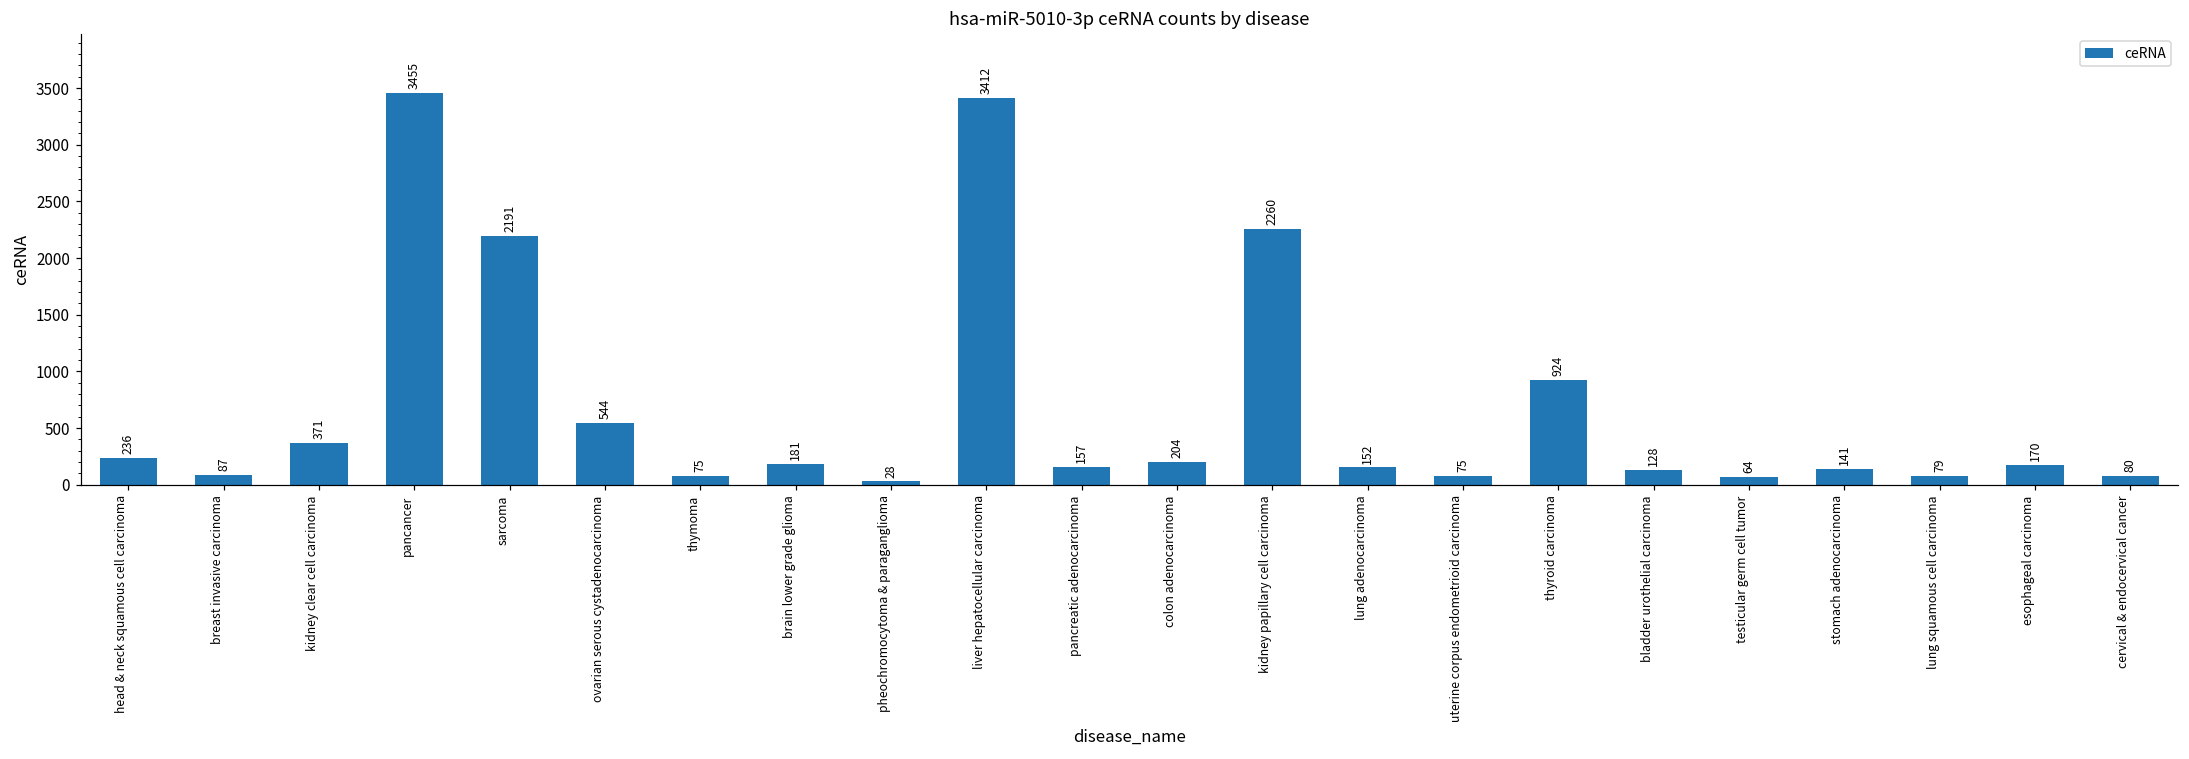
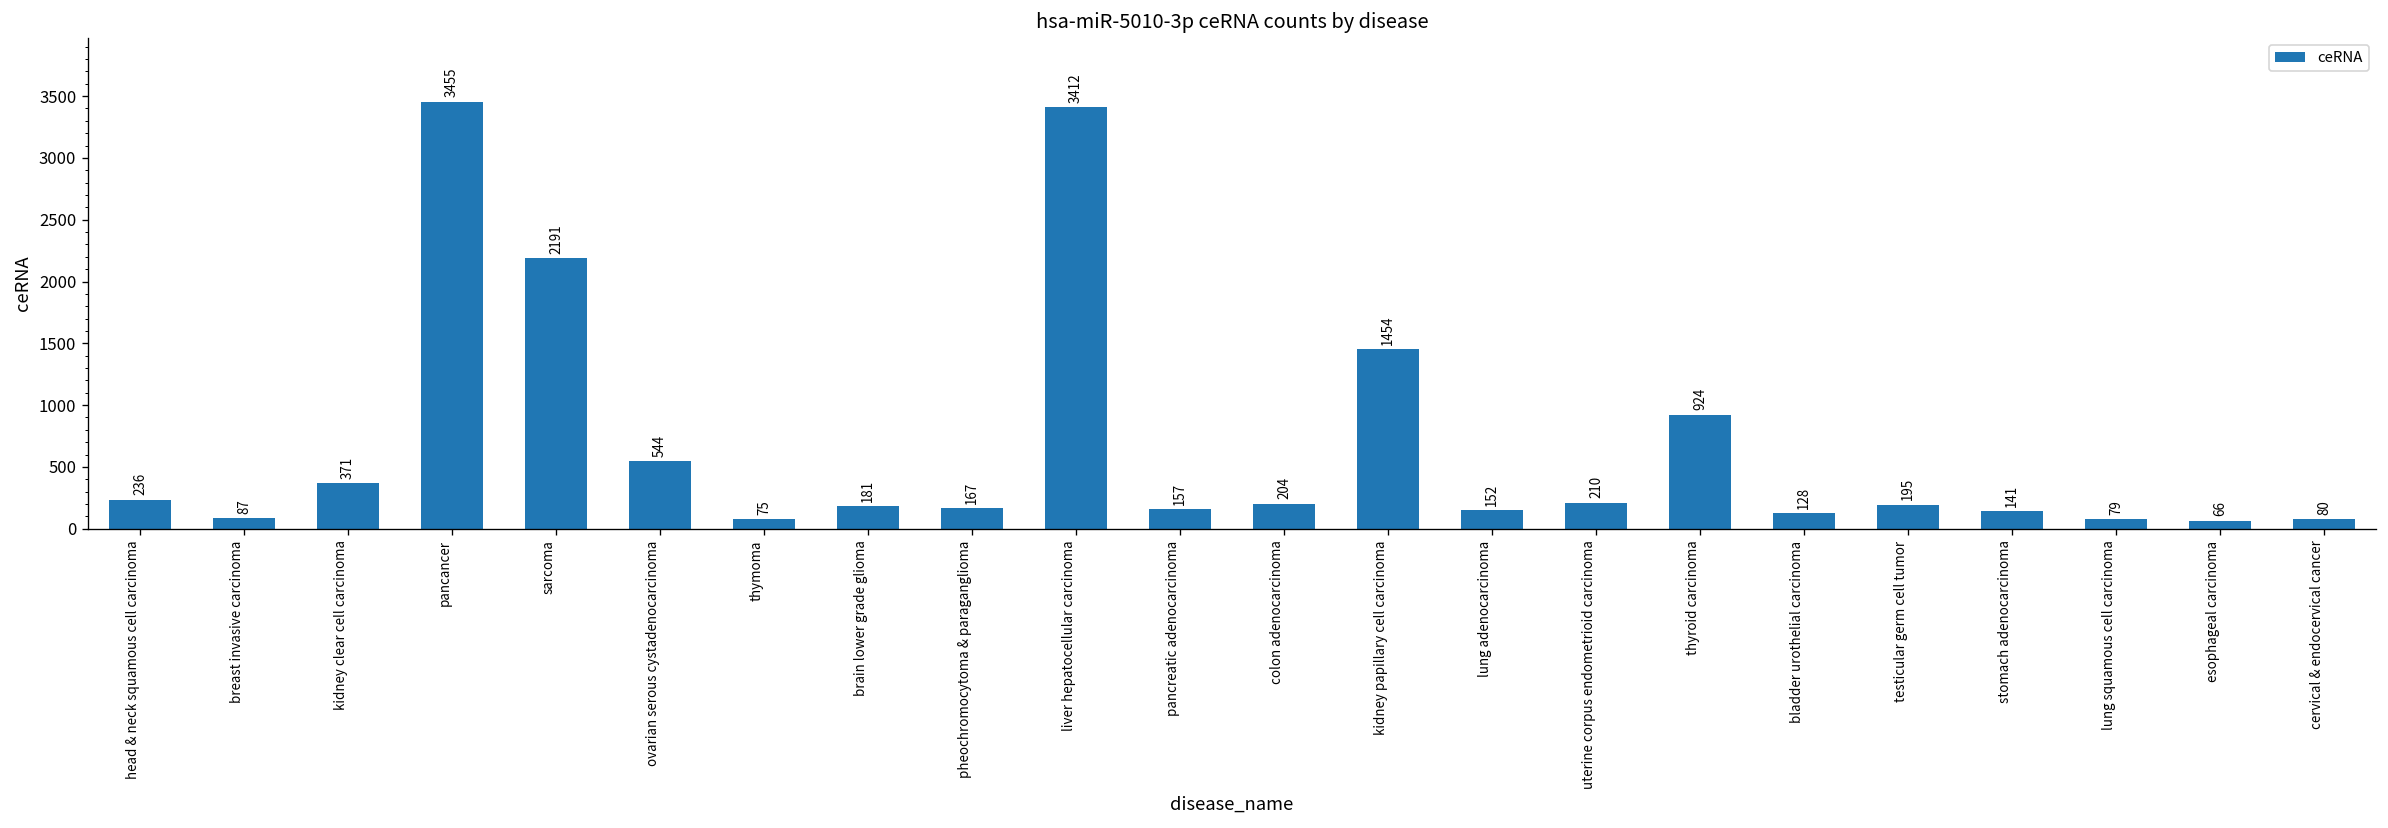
  {
    "head & neck squamous cell carcinoma": 236,
    "breast invasive carcinoma": 87,
    "kidney clear cell carcinoma": 371,
    "pancancer": 3455,
    "sarcoma": 2191,
    "ovarian serous cystadenocarcinoma": 544,
    "thymoma": 75,
    "brain lower grade glioma": 181,
-   "pheochromocytoma & paraganglioma": 28,
+   "pheochromocytoma & paraganglioma": 167,
    "liver hepatocellular carcinoma": 3412,
    "pancreatic adenocarcinoma": 157,
    "colon adenocarcinoma": 204,
-   "kidney papillary cell carcinoma": 2260,
+   "kidney papillary cell carcinoma": 1454,
    "lung adenocarcinoma": 152,
-   "uterine corpus endometrioid carcinoma": 75,
+   "uterine corpus endometrioid carcinoma": 210,
    "thyroid carcinoma": 924,
    "bladder urothelial carcinoma": 128,
-   "testicular germ cell tumor": 64,
+   "testicular germ cell tumor": 195,
    "stomach adenocarcinoma": 141,
    "lung squamous cell carcinoma": 79,
-   "esophageal carcinoma": 170,
+   "esophageal carcinoma": 66,
    "cervical & endocervical cancer": 80
  }
